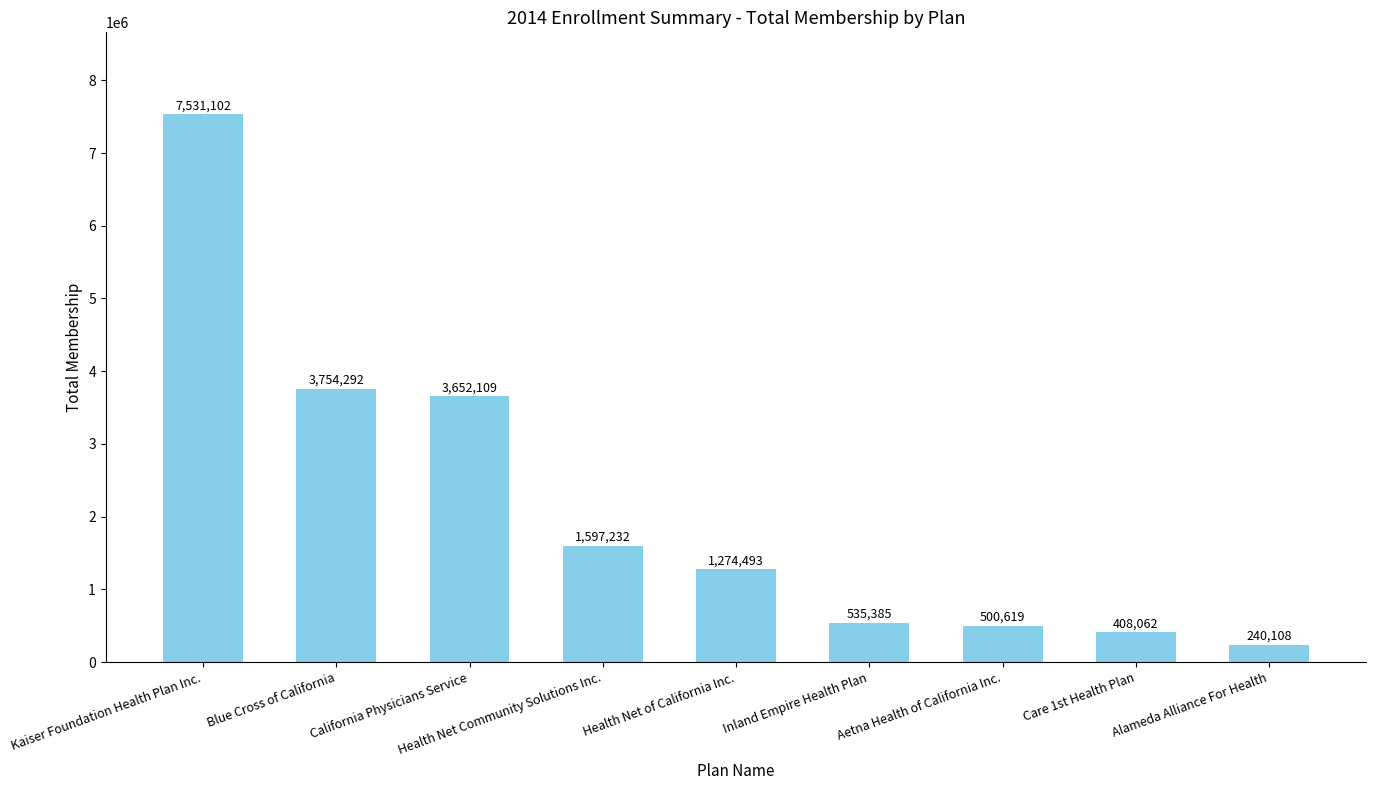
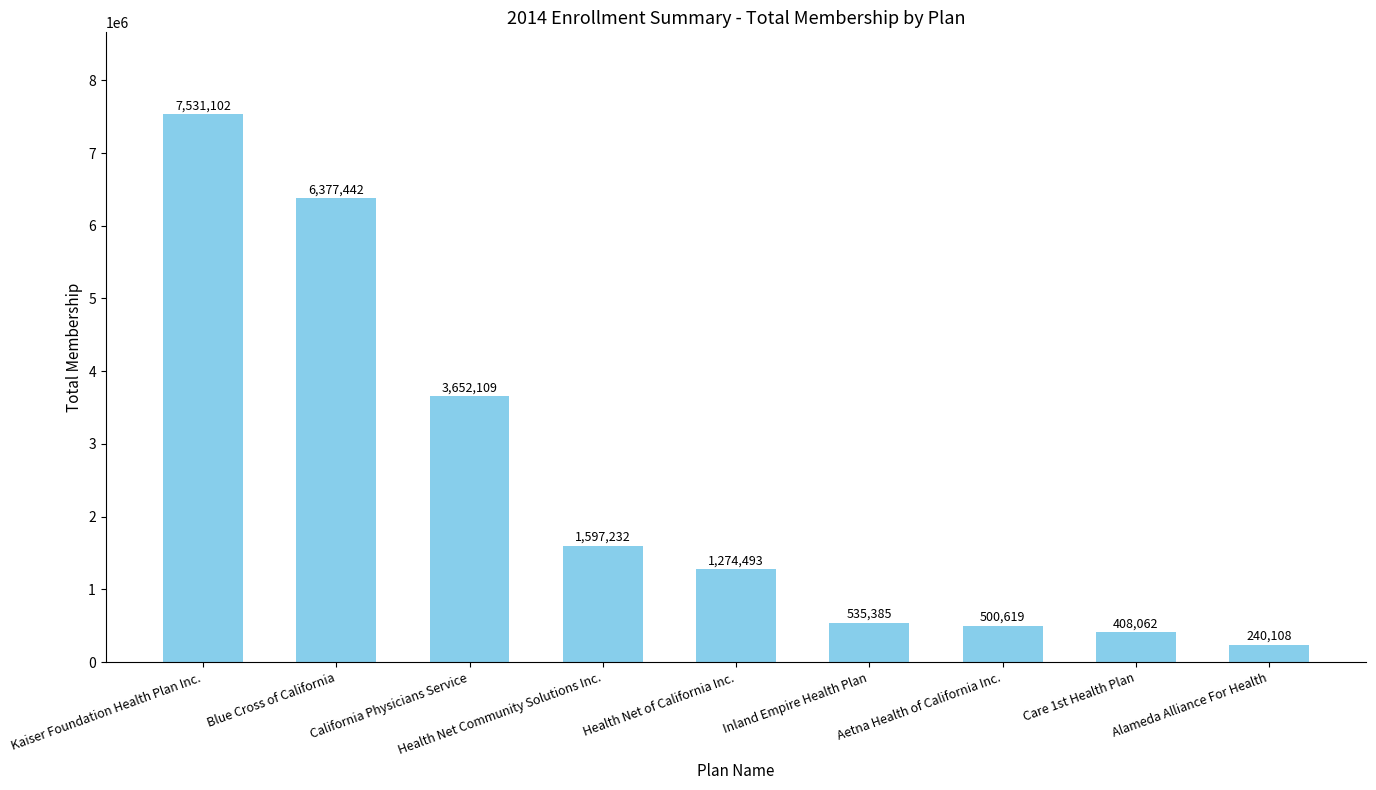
  {
    "Kaiser Foundation Health Plan Inc.": "7,531,102",
-   "Blue Cross of California": "3,754,292",
+   "Blue Cross of California": "6,377,442",
    "California Physicians Service": "3,652,109",
    "Health Net Community Solutions Inc.": "1,597,232",
    "Health Net of California Inc.": "1,274,493",
    "Inland Empire Health Plan": "535,385",
    "Aetna Health of California Inc.": "500,619",
    "Care 1st Health Plan": "408,062",
    "Alameda Alliance For Health": "240,108"
  }
